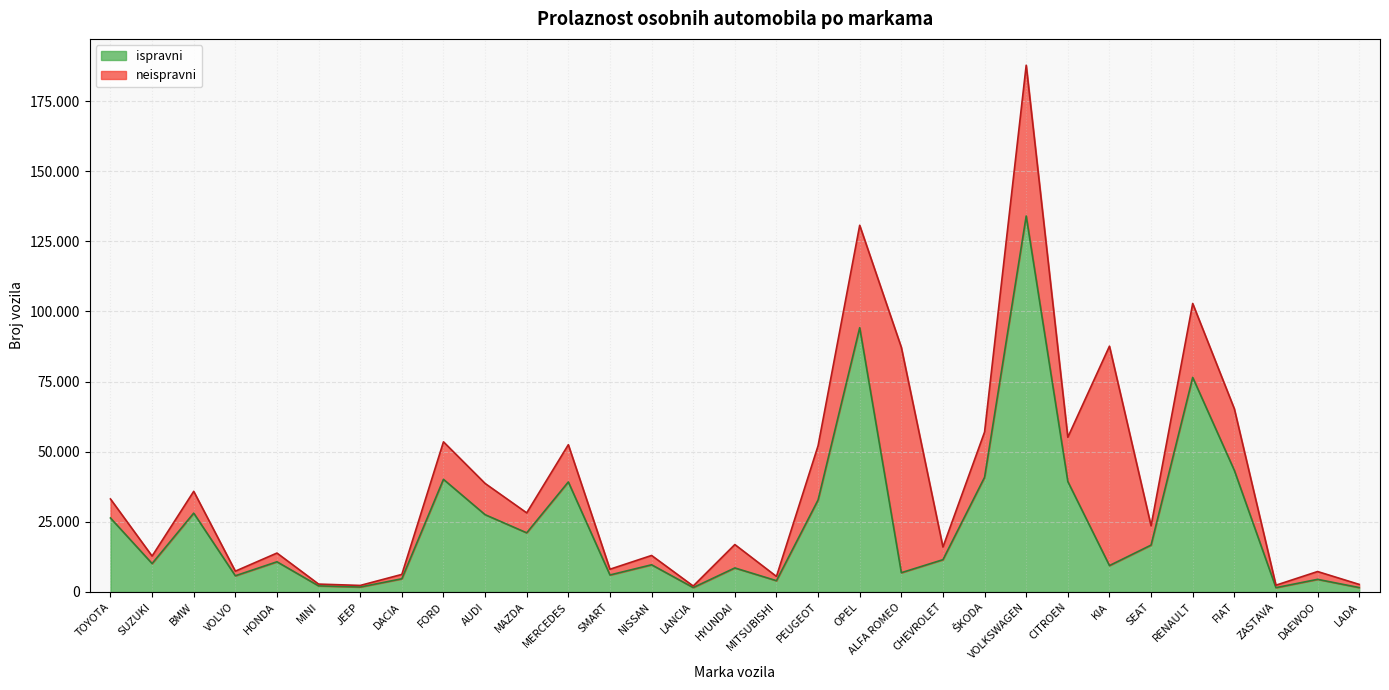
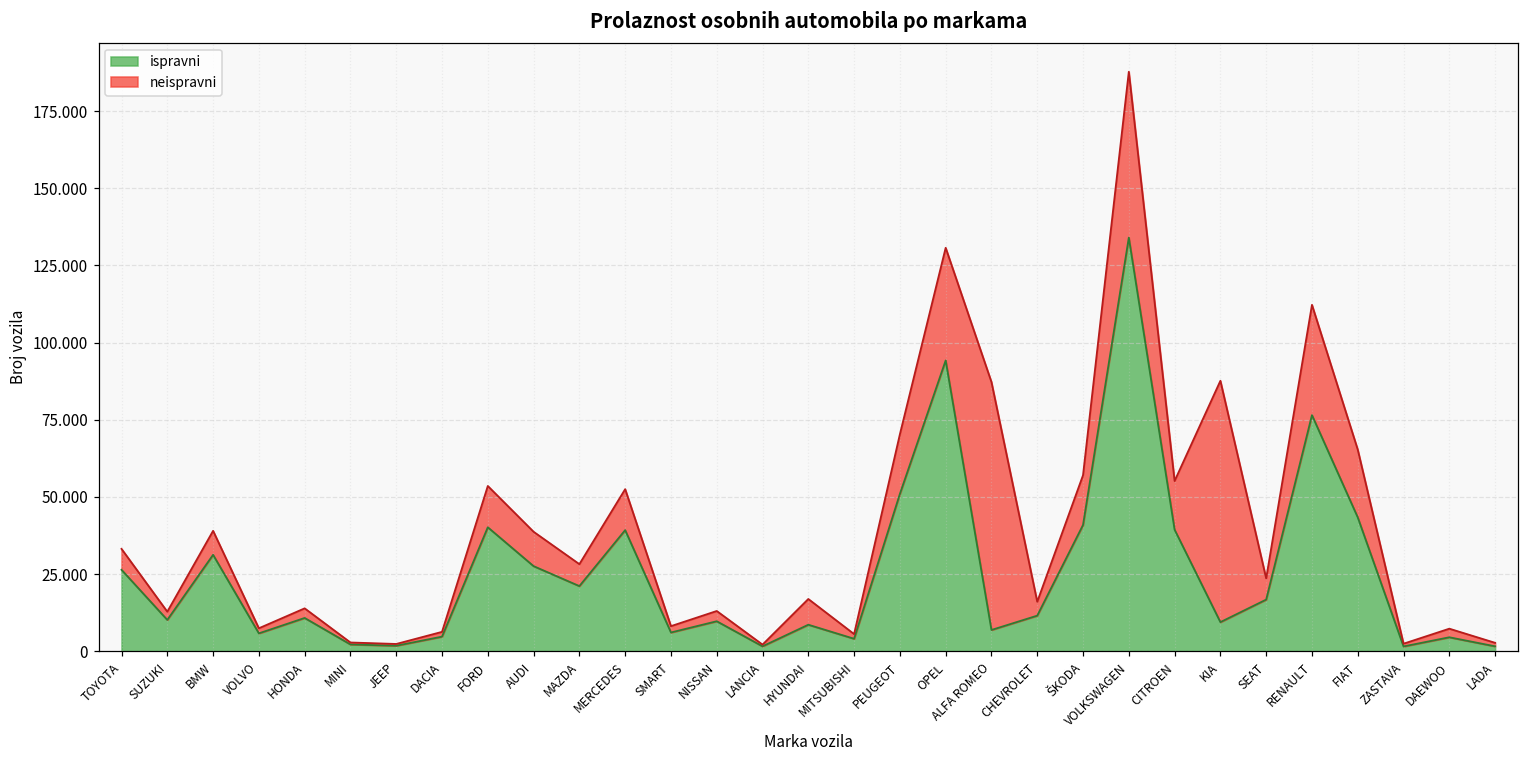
  {
    "ispravni": {
      "TOYOTA": 26,
      "SUZUKI": 10,
-     "BMW": 28,
+     "BMW": 31,
      "VOLVO": 6,
      "HONDA": 11,
      "DACIA": 5,
      "FORD": 40,
      "AUDI": 28,
      "MAZDA": 21,
      "MERCEDES": 39,
      "SMART": 6,
      "NISSAN": 10,
      "HYUNDAI": 9,
      "MITSUBISHI": 4,
-     "PEUGEOT": 33,
+     "PEUGEOT": 51,
      "OPEL": 94,
      "ALFA ROMEO": 7,
      "CHEVROLET": 12,
      "ŠKODA": 41,
      "VOLKSWAGEN": 134,
      "CITROEN": 39,
      "KIA": 9,
      "SEAT": 17,
      "RENAULT": 76,
      "FIAT": 43,
      "DAEWOO": 4,
      "LADA": 2
    },
    "neispravni": {
      "TOYOTA": 7,
      "SUZUKI": 3,
      "BMW": 8,
      "VOLVO": 2,
      "HONDA": 3,
      "DACIA": 2,
      "FORD": 13,
      "AUDI": 11,
      "MAZDA": 7,
      "MERCEDES": 13,
      "SMART": 2,
      "NISSAN": 3,
      "HYUNDAI": 8,
      "MITSUBISHI": 2,
      "PEUGEOT": 19,
      "OPEL": 37,
      "ALFA ROMEO": 80,
      "CHEVROLET": 5,
      "ŠKODA": 16,
      "VOLKSWAGEN": 54,
      "CITROEN": 16,
      "KIA": 78,
      "SEAT": 7,
-     "RENAULT": 26,
+     "RENAULT": 36,
      "FIAT": 22,
      "DAEWOO": 3,
      "LADA": 1
    }
  }
